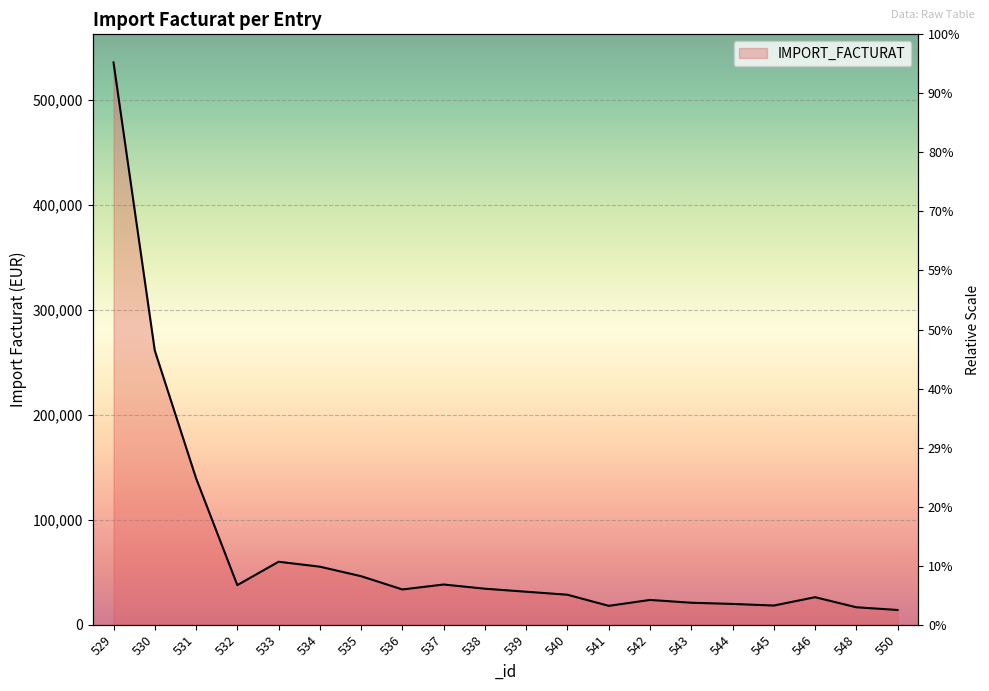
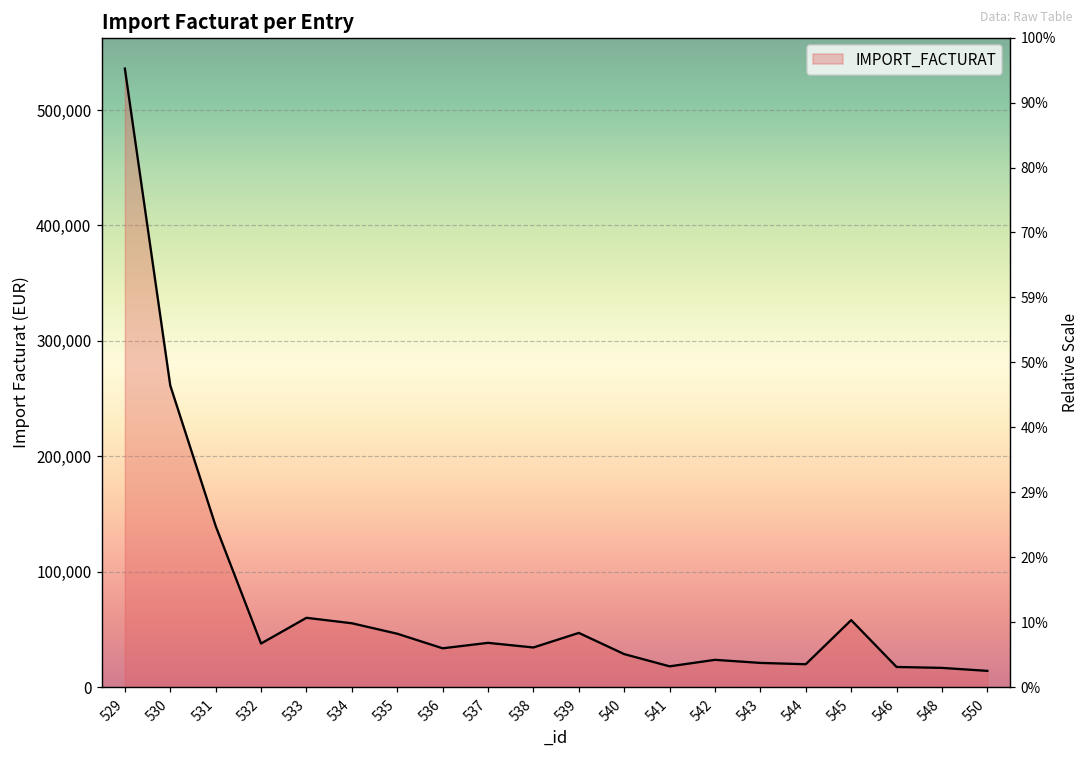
  {
    "529": "536,000",
    "530": "261,000",
    "531": "140,000",
    "532": "38,000",
    "533": "60,000",
    "534": "55,000",
    "535": "46,000",
    "536": "34,000",
    "537": "38,000",
    "538": "34,000",
-   "539": "31,000",
+   "539": "47,000",
    "540": "29,000",
    "541": "18,000",
    "542": "24,000",
    "543": "21,000",
    "544": "20,000",
-   "545": "18,000",
-   "546": "26,000",
+   "545": "58,000",
+   "546": "17,000",
    "548": "17,000",
    "550": "14,000"
  }
